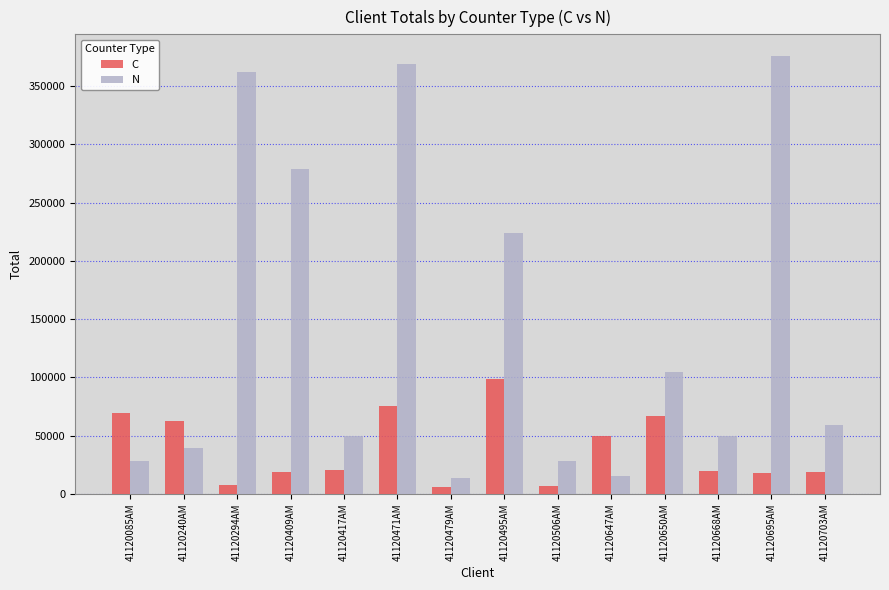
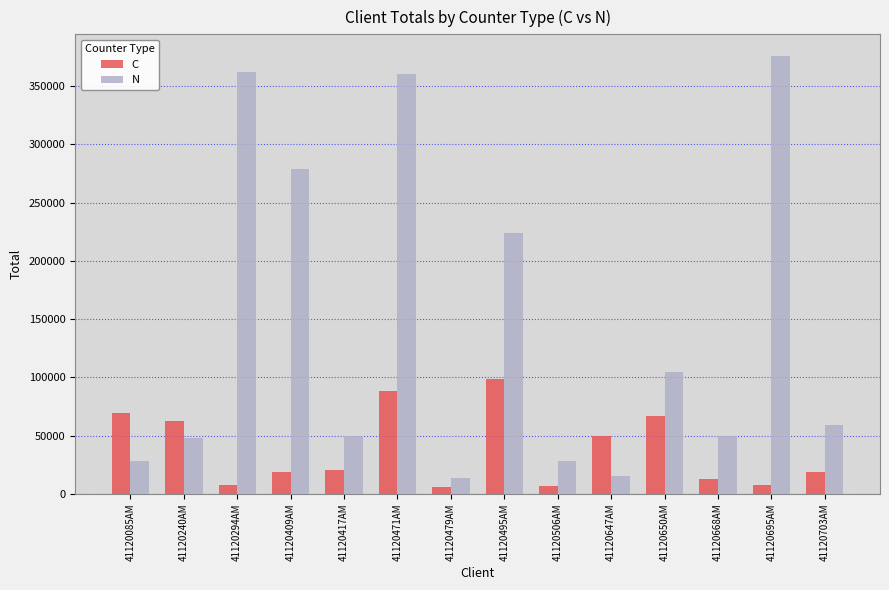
  {
    "C": {
      "41120085AM": 69000,
      "41120240AM": 63000,
      "41120294AM": 7000,
      "41120409AM": 19000,
      "41120417AM": 20000,
-     "41120471AM": 75000,
+     "41120471AM": 89000,
      "41120479AM": 6000,
      "41120495AM": 99000,
      "41120506AM": 7000,
      "41120647AM": 49000,
      "41120650AM": 67000,
-     "41120668AM": 19000,
-     "41120695AM": 18000,
+     "41120668AM": 12000,
+     "41120695AM": 8000,
      "41120703AM": 19000
    },
    "N": {
      "41120085AM": 28000,
-     "41120240AM": 40000,
+     "41120240AM": 48000,
      "41120294AM": 362000,
      "41120409AM": 279000,
      "41120417AM": 50000,
-     "41120471AM": 369000,
+     "41120471AM": 360000,
      "41120479AM": 13000,
      "41120495AM": 224000,
      "41120506AM": 29000,
      "41120647AM": 16000,
      "41120650AM": 105000,
      "41120668AM": 50000,
      "41120695AM": 376000,
      "41120703AM": 59000
    }
  }
